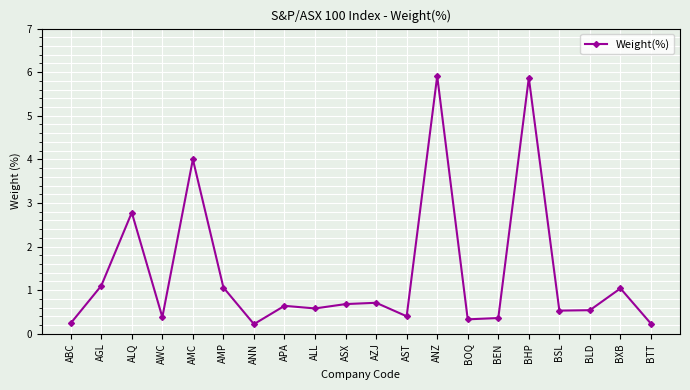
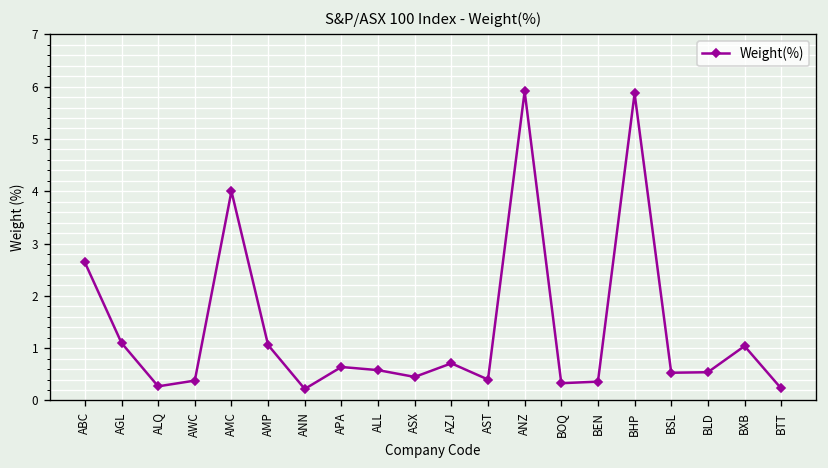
  {
-   "ABC": 0.2,
+   "ABC": 2.6,
    "AGL": 1.1,
-   "ALQ": 2.8,
+   "ALQ": 0.3,
    "AWC": 0.4,
    "AMC": 4.0,
    "AMP": 1.1,
    "ANN": 0.2,
    "APA": 0.6,
    "ALL": 0.6,
-   "ASX": 0.7,
+   "ASX": 0.5,
    "AZJ": 0.7,
    "AST": 0.4,
    "ANZ": 5.9,
    "BOQ": 0.3,
    "BEN": 0.4,
    "BHP": 5.9,
    "BSL": 0.5,
    "BLD": 0.5,
    "BXB": 1.0,
    "BTT": 0.2
  }
